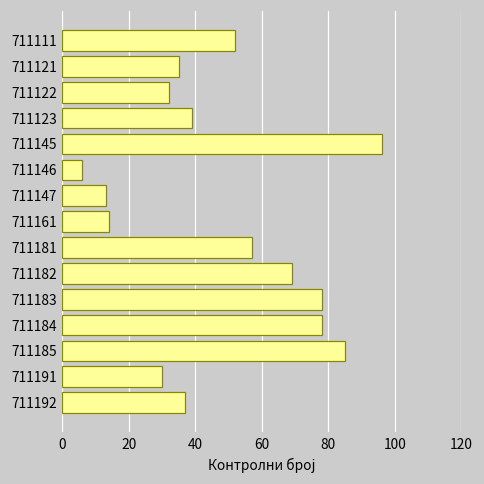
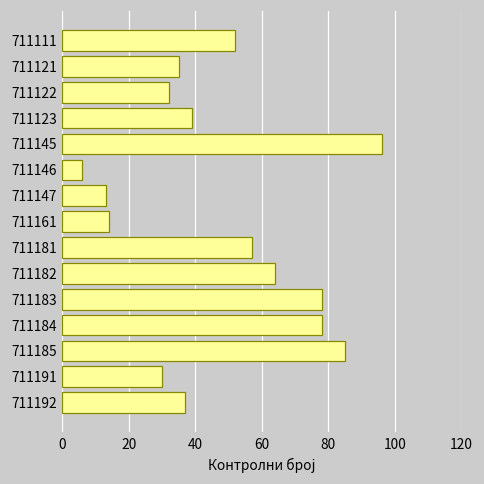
  {
    "711111": 52,
    "711121": 35,
    "711122": 32,
    "711123": 39,
    "711145": 96,
    "711146": 6,
    "711147": 13,
    "711161": 14,
    "711181": 57,
-   "711182": 69,
+   "711182": 64,
    "711183": 78,
    "711184": 78,
    "711185": 85,
    "711191": 30,
    "711192": 37
  }
